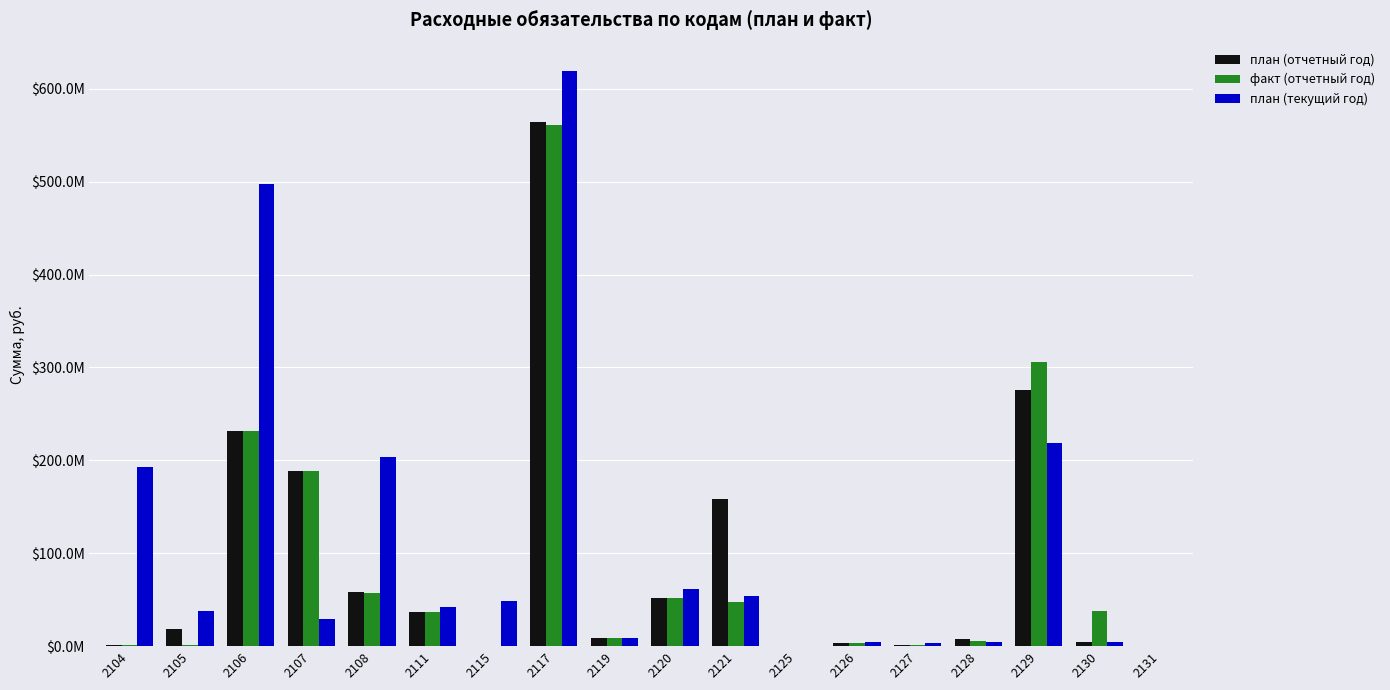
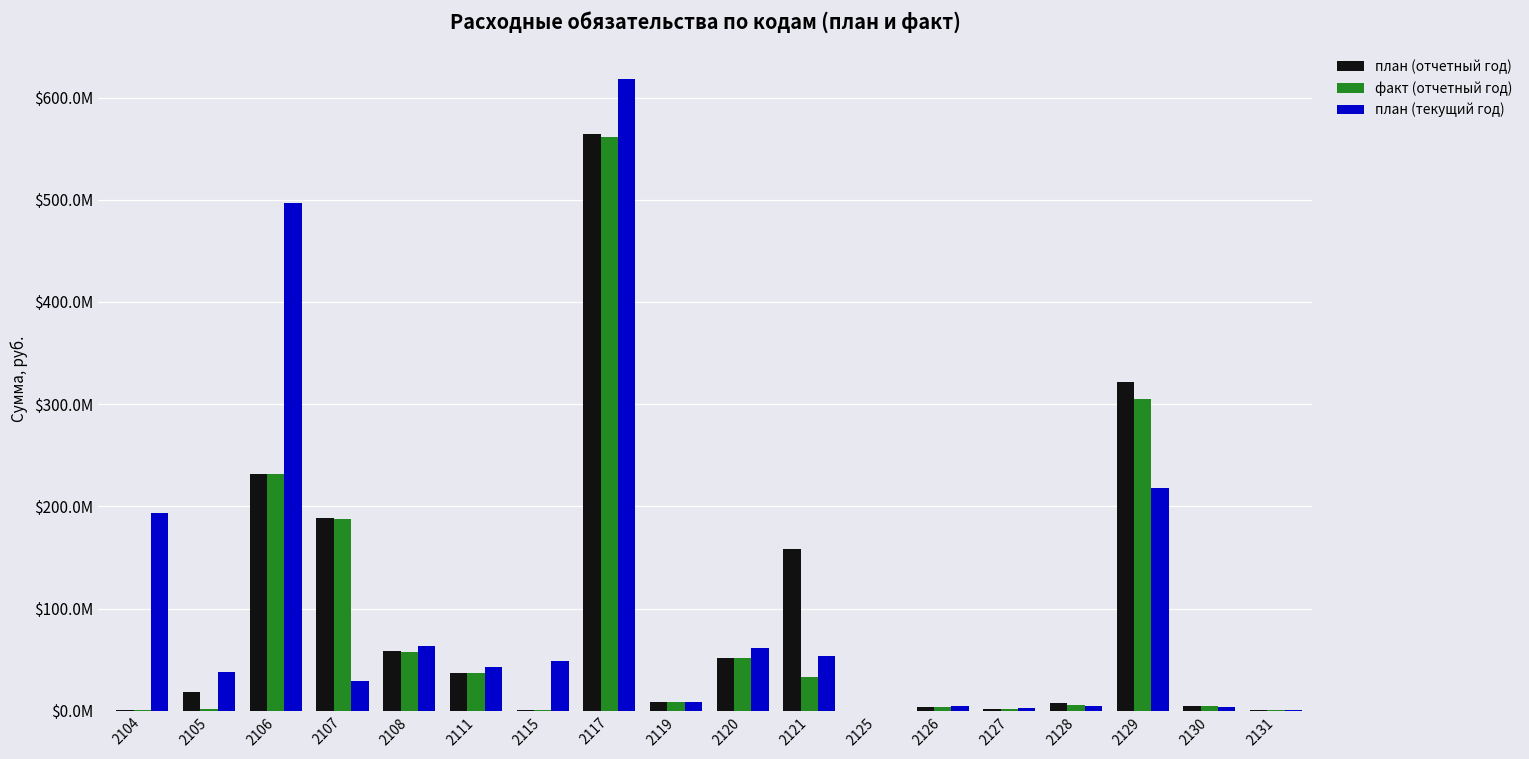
  {
    "план (отчетный год)": {
      "2105": "$20000000",
      "2106": "$230000000",
      "2107": "$190000000",
      "2108": "$60000000",
      "2111": "$40000000",
      "2117": "$560000000",
      "2119": "$10000000",
      "2120": "$50000000",
      "2121": "$160000000",
      "2126": "$0",
      "2128": "$10000000",
-     "2129": "$280000000",
+     "2129": "$320000000",
      "2130": "$0"
    },
    "факт (отчетный год)": {
      "2106": "$230000000",
      "2107": "$190000000",
      "2108": "$60000000",
      "2111": "$40000000",
      "2117": "$560000000",
      "2119": "$10000000",
      "2120": "$50000000",
-     "2121": "$50000000",
+     "2121": "$30000000",
      "2126": "$0",
      "2128": "$10000000",
      "2129": "$310000000",
-     "2130": "$40000000"
+     "2130": "$0"
    },
    "план (текущий год)": {
      "2104": "$190000000",
      "2105": "$40000000",
      "2106": "$500000000",
      "2107": "$30000000",
-     "2108": "$200000000",
+     "2108": "$60000000",
      "2111": "$40000000",
      "2115": "$50000000",
      "2117": "$620000000",
      "2119": "$10000000",
      "2120": "$60000000",
      "2121": "$50000000",
      "2126": "$0",
      "2127": "$0",
      "2128": "$0",
      "2129": "$220000000",
      "2130": "$0"
    }
  }
